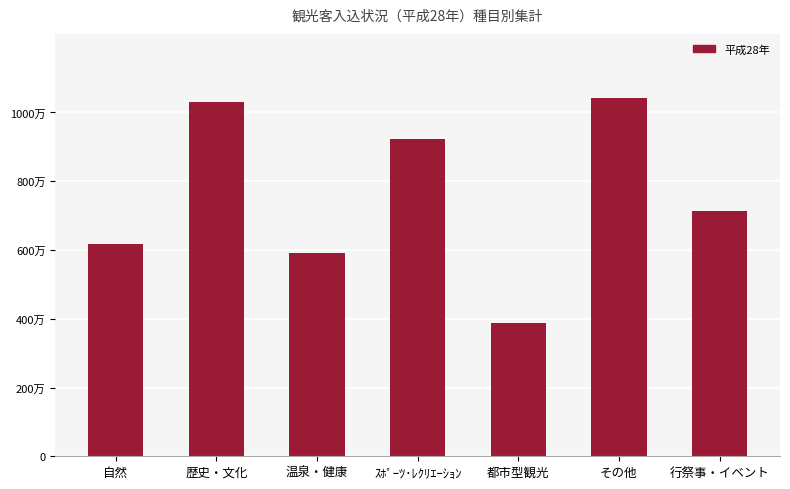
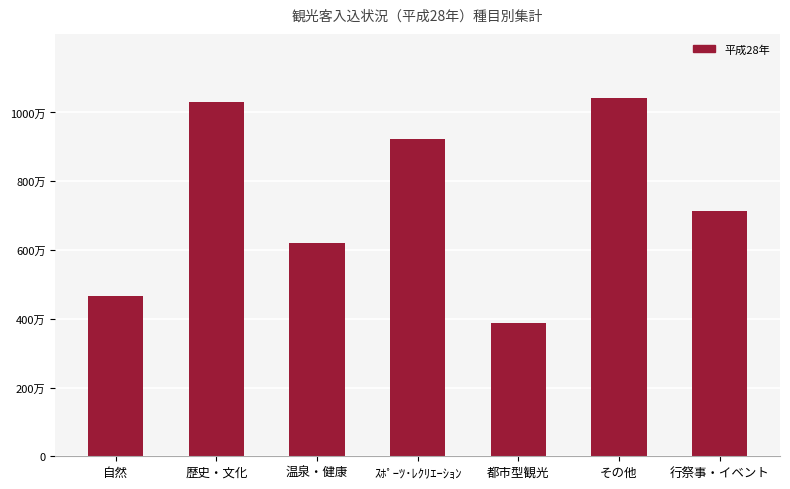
  {
-   "自然": "620万",
+   "自然": "470万",
    "歴史・文化": "1030万",
-   "温泉・健康": "590万",
+   "温泉・健康": "620万",
    "ｽﾎﾟｰﾂ･ﾚｸﾘｴｰｼｮﾝ": "920万",
    "都市型観光": "390万",
    "その他": "1040万",
    "行祭事・イベント": "710万"
  }
